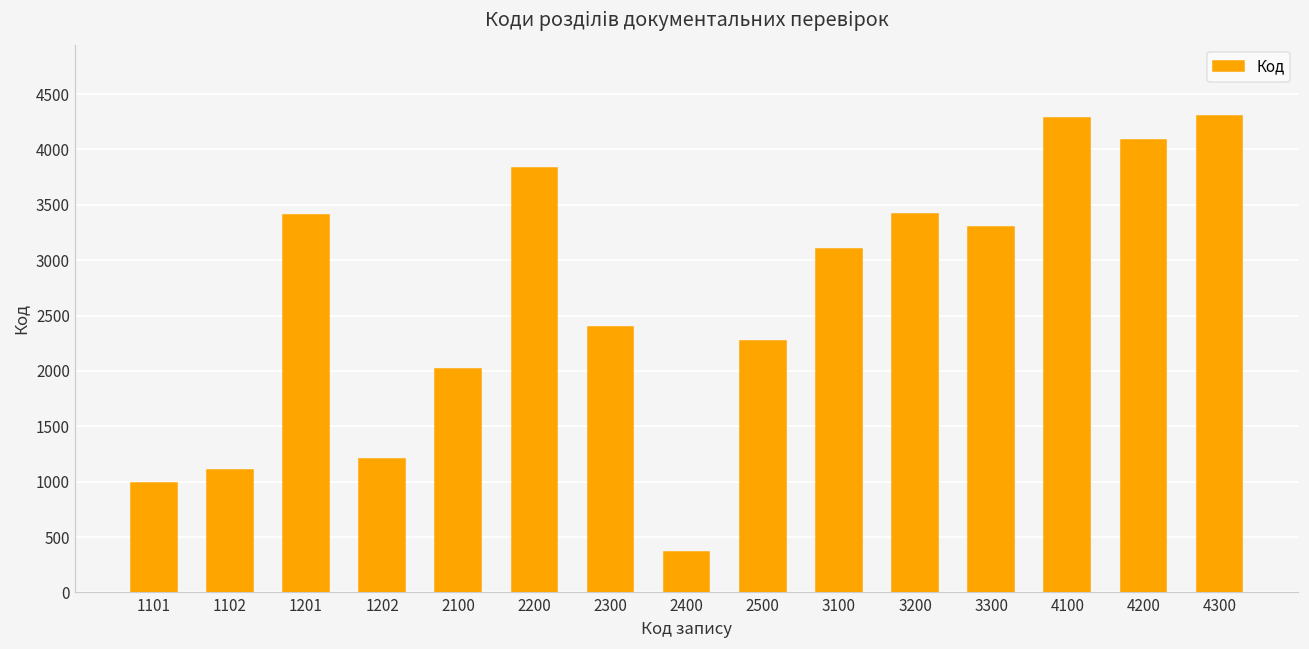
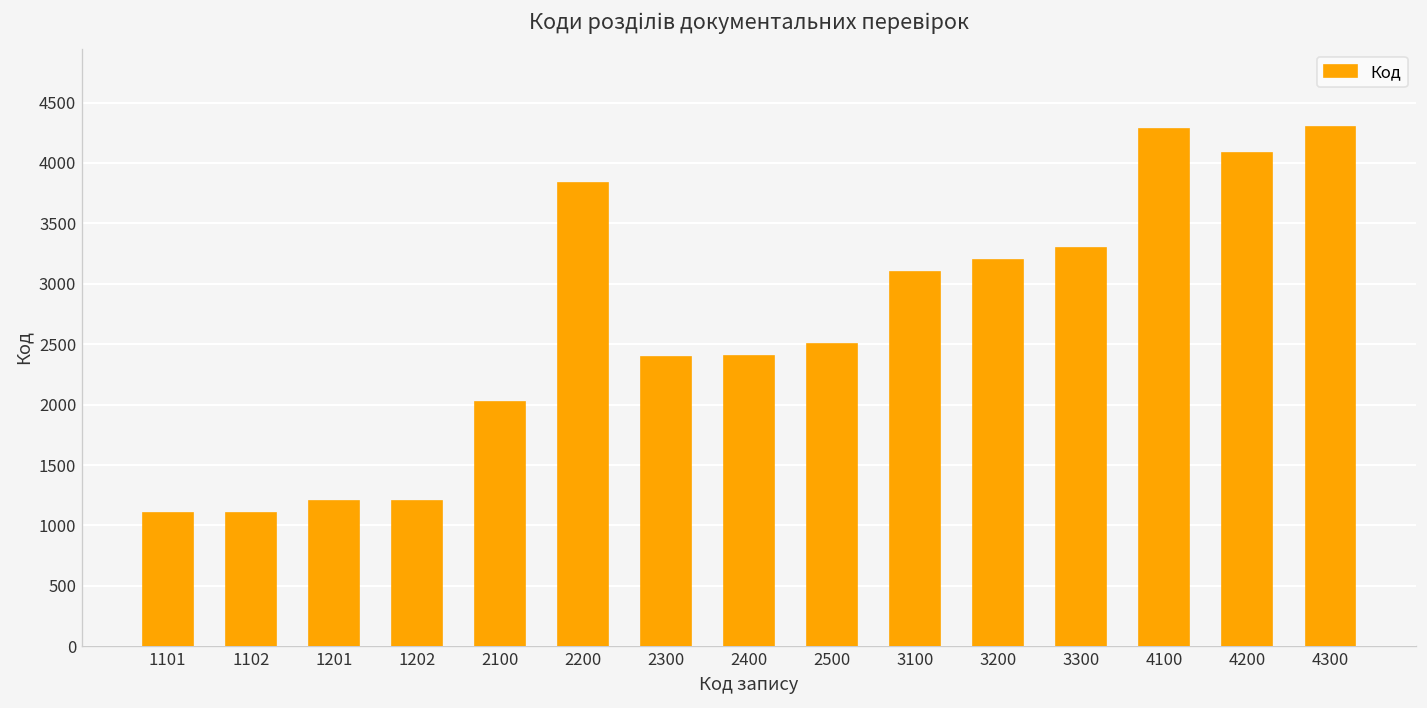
  {
-   "1101": 990,
+   "1101": 1100,
    "1102": 1100,
-   "1201": 3410,
+   "1201": 1200,
    "1202": 1200,
    "2100": 2020,
    "2200": 3830,
    "2300": 2390,
-   "2400": 360,
-   "2500": 2270,
+   "2400": 2400,
+   "2500": 2500,
    "3100": 3100,
-   "3200": 3410,
+   "3200": 3200,
    "3300": 3300,
    "4100": 4280,
    "4200": 4080,
    "4300": 4300
  }
